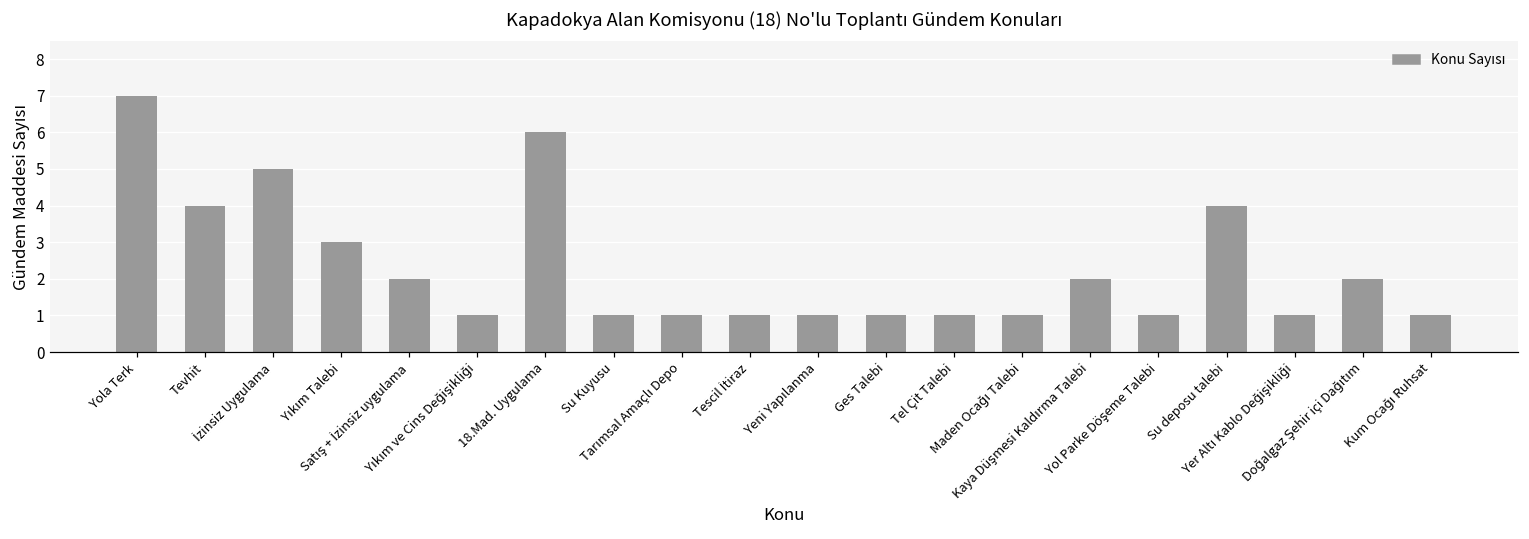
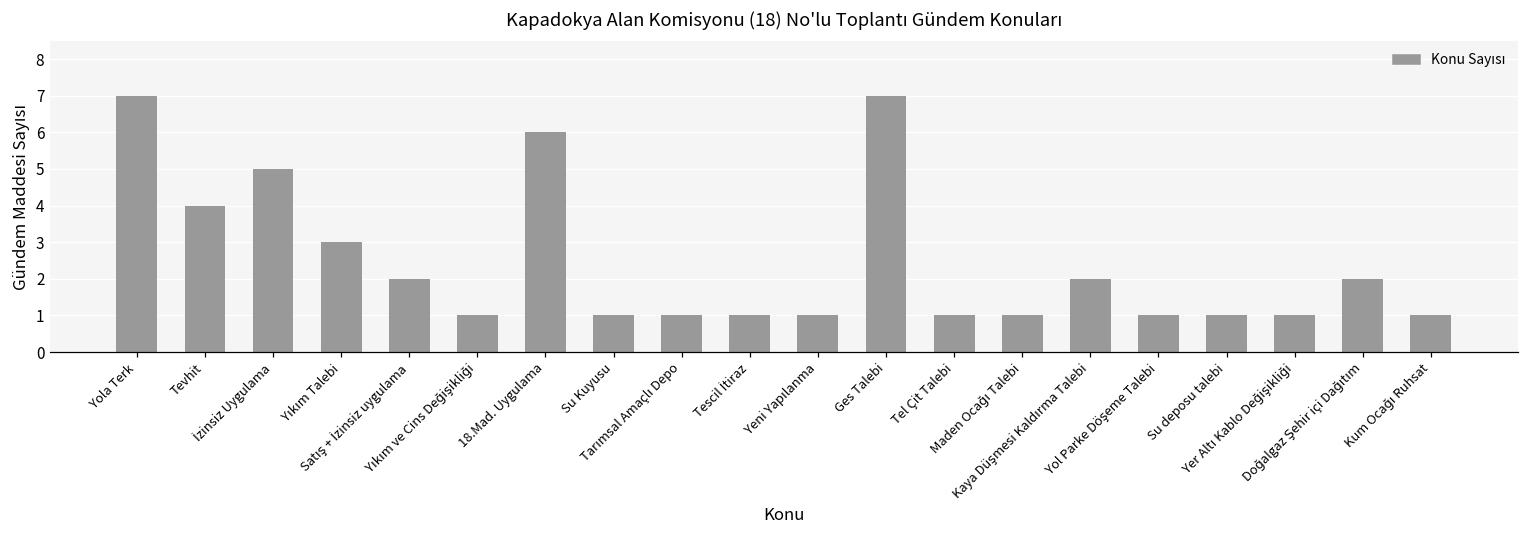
  {
    "Yola Terk": 7,
    "Tevhit": 4,
    "İzinsiz Uygulama": 5,
    "Yıkım Talebi": 3,
    "Satış + İzinsiz uygulama": 2,
    "Yıkım ve Cins Değişikliği": 1,
    "18.Mad. Uygulama": 6,
    "Su Kuyusu": 1,
    "Tarımsal Amaçlı Depo": 1,
    "Tescil İtiraz": 1,
    "Yeni Yapılanma": 1,
-   "Ges Talebi": 1,
+   "Ges Talebi": 7,
    "Tel Çit Talebi": 1,
    "Maden Ocağı Talebi": 1,
    "Kaya Düşmesi Kaldırma Talebi": 2,
    "Yol Parke Döşeme Talebi": 1,
-   "Su deposu talebi": 4,
+   "Su deposu talebi": 1,
    "Yer Altı Kablo Değişikliği": 1,
    "Doğalgaz Şehir içi Dağıtım": 2,
    "Kum Ocağı Ruhsat": 1
  }
